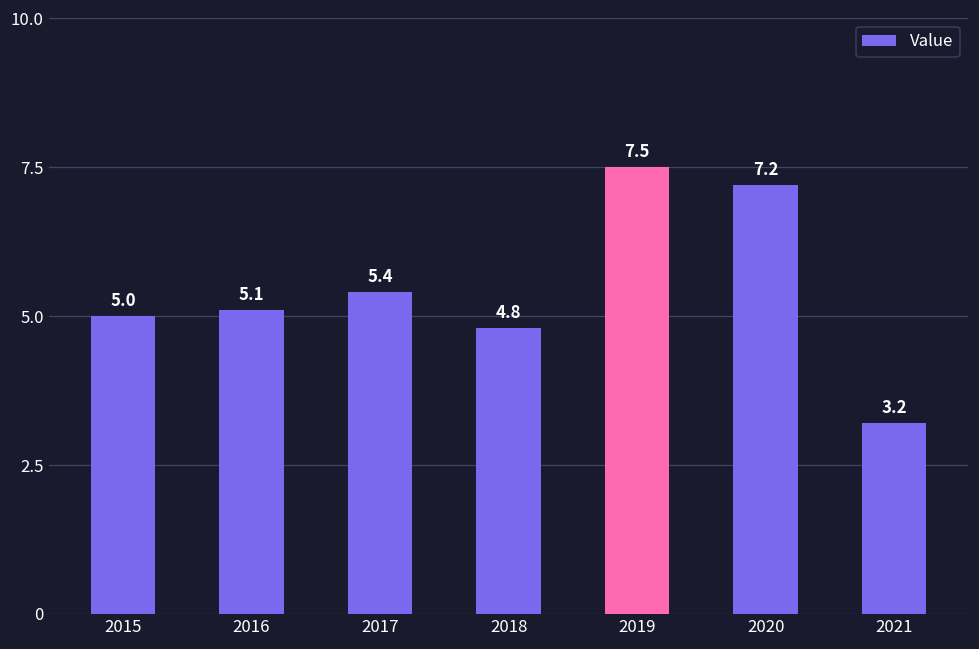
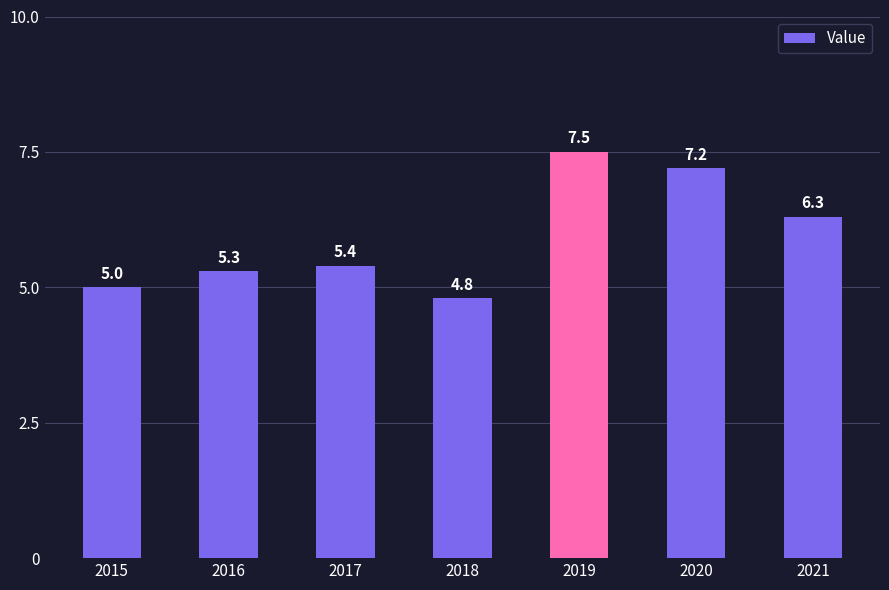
  {
    "2015": 5.0,
-   "2016": 5.1,
+   "2016": 5.3,
    "2017": 5.4,
    "2018": 4.8,
    "2019": 7.5,
    "2020": 7.2,
-   "2021": 3.2
+   "2021": 6.3
  }
